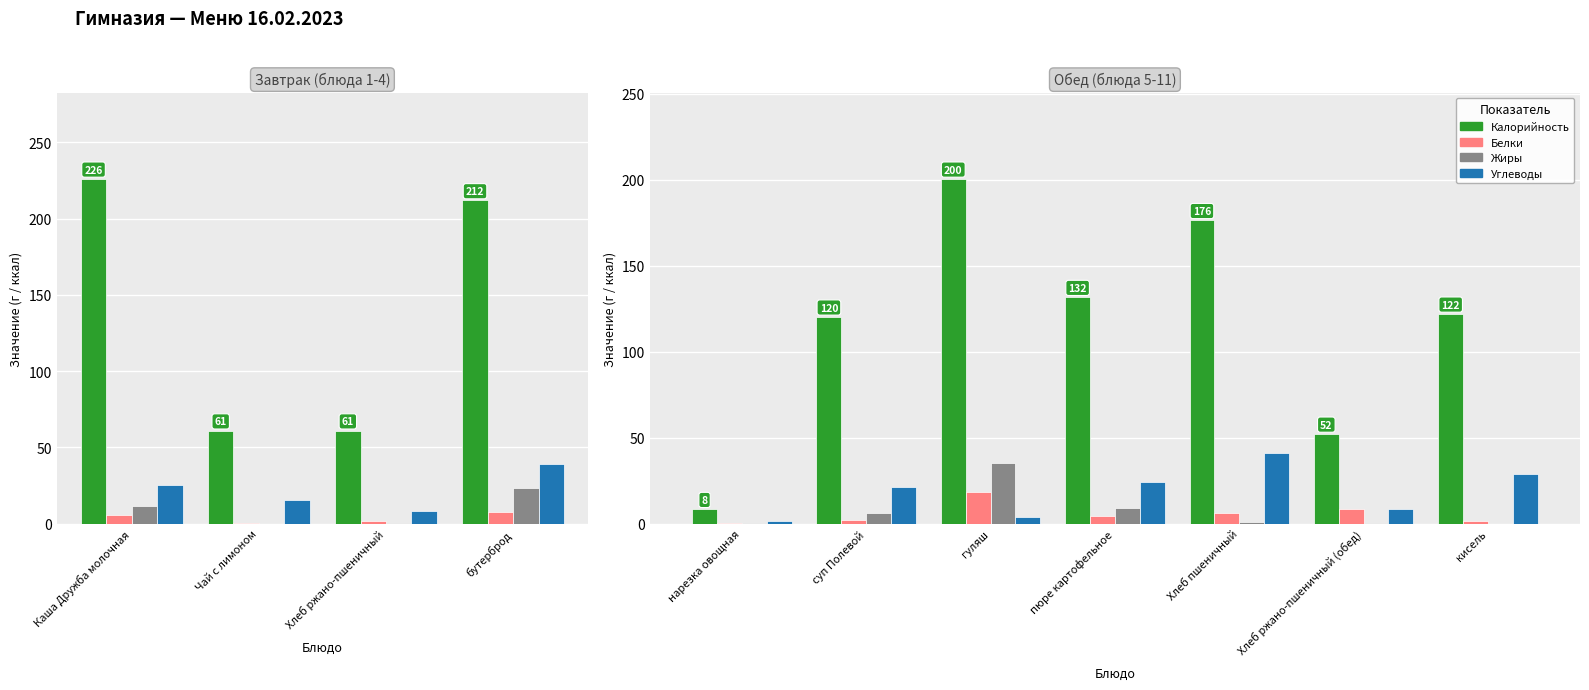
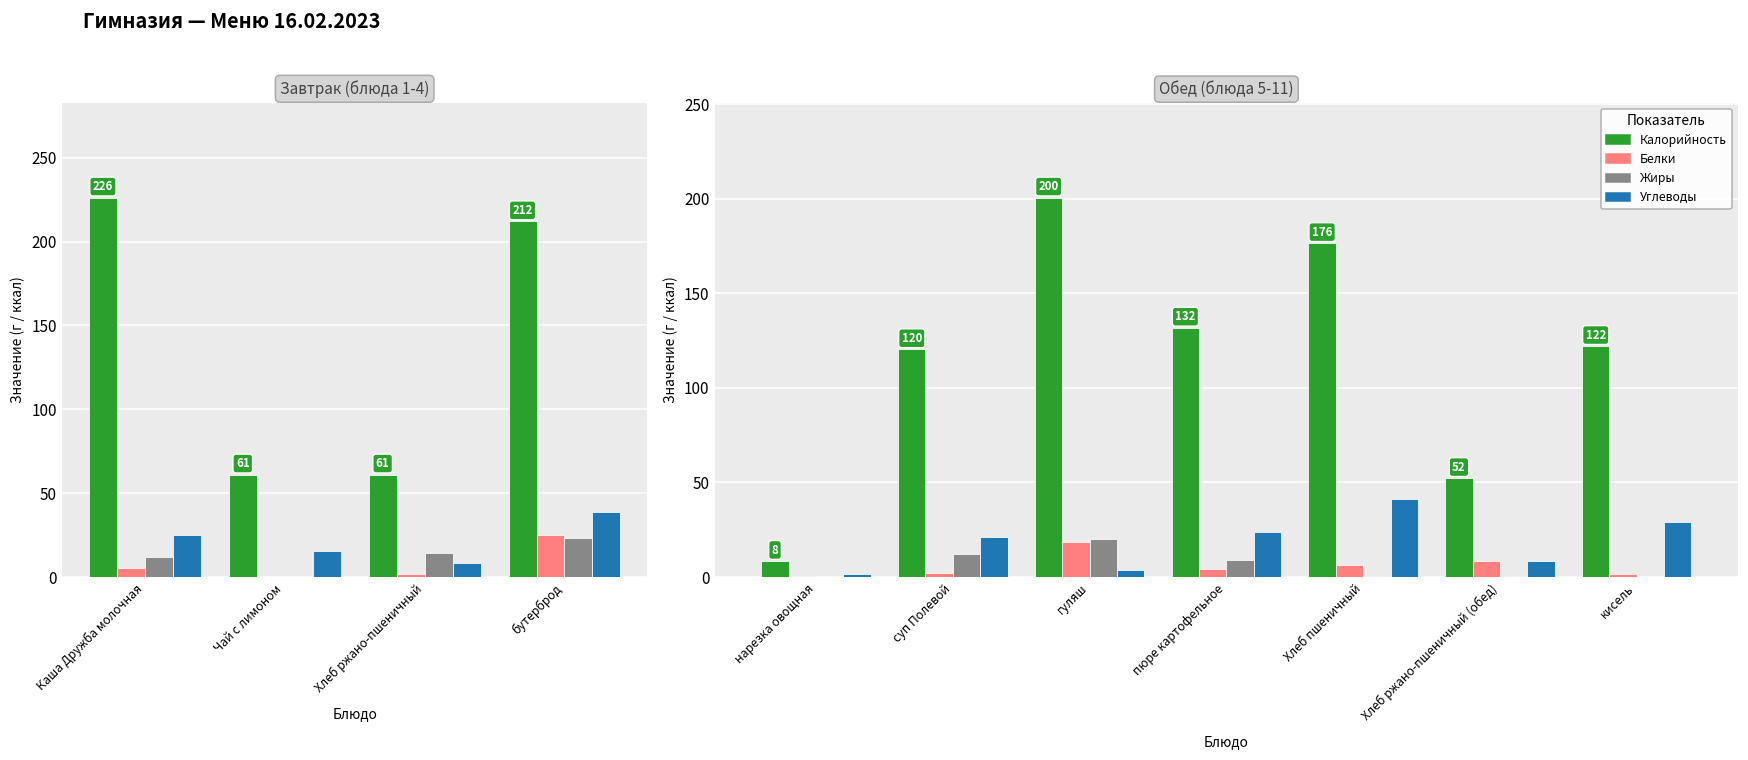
  {
    "Завтрак (блюда 1-4)": {
      "Белки": {
        "Каша Дружба молочная": 5,
        "Хлеб ржано-пшеничный": 2,
-       "бутерброд": 7
+       "бутерброд": 25
      },
      "Жиры": {
        "Каша Дружба молочная": 12,
        "Чай с лимоном": 0,
-       "Хлеб ржано-пшеничный": 0,
+       "Хлеб ржано-пшеничный": 14,
        "бутерброд": 23
      },
      "Углеводы": {
        "Каша Дружба молочная": 25,
        "Чай с лимоном": 15,
        "Хлеб ржано-пшеничный": 8,
        "бутерброд": 39
      }
    },
    "Обед (блюда 5-11)": {
      "Белки": {
        "суп Полевой": 2,
        "гуляш": 19,
        "пюре картофельное": 4,
        "Хлеб пшеничный": 6,
        "Хлеб ржано-пшеничный (обед)": 8
      },
      "Жиры": {
-       "суп Полевой": 6,
-       "гуляш": 35,
+       "суп Полевой": 12,
+       "гуляш": 20,
        "пюре картофельное": 9,
        "кисель": 0
      },
      "Углеводы": {
        "нарезка овощная": 2,
        "суп Полевой": 21,
        "гуляш": 4,
        "пюре картофельное": 24,
        "Хлеб пшеничный": 41,
        "Хлеб ржано-пшеничный (обед)": 8,
        "кисель": 29
      }
    }
  }
